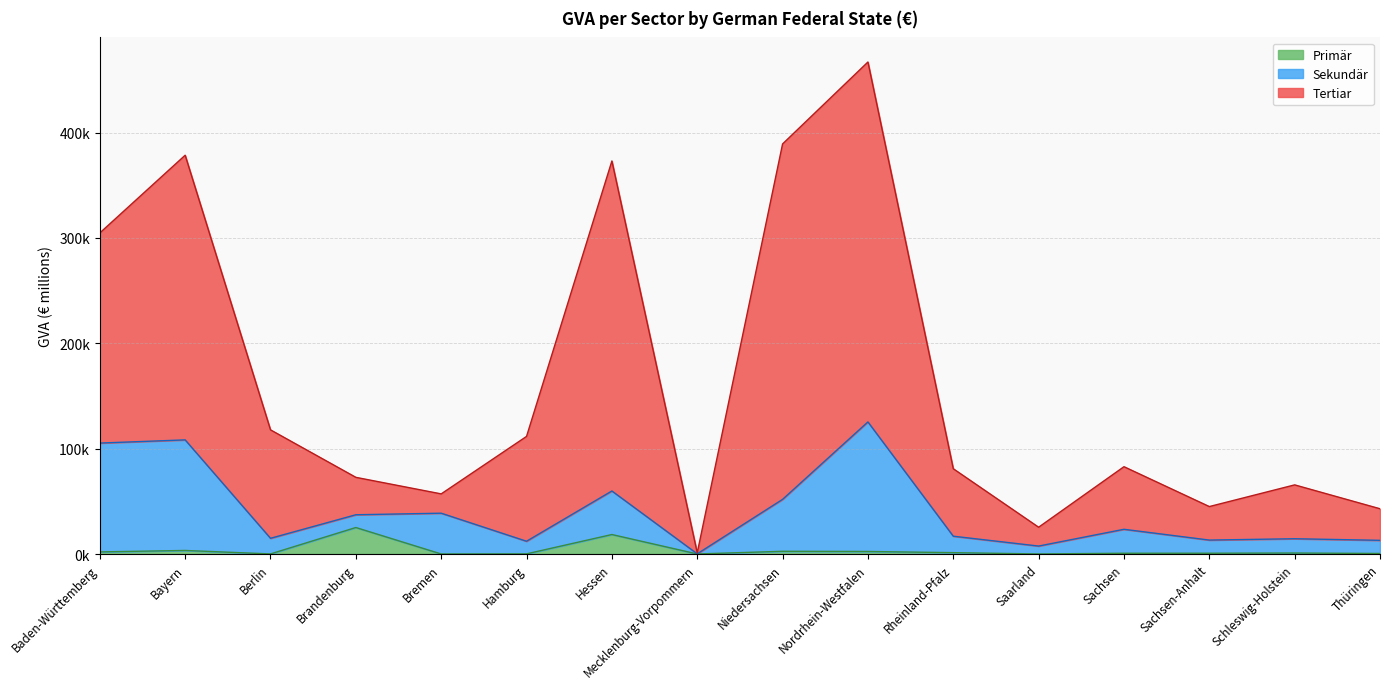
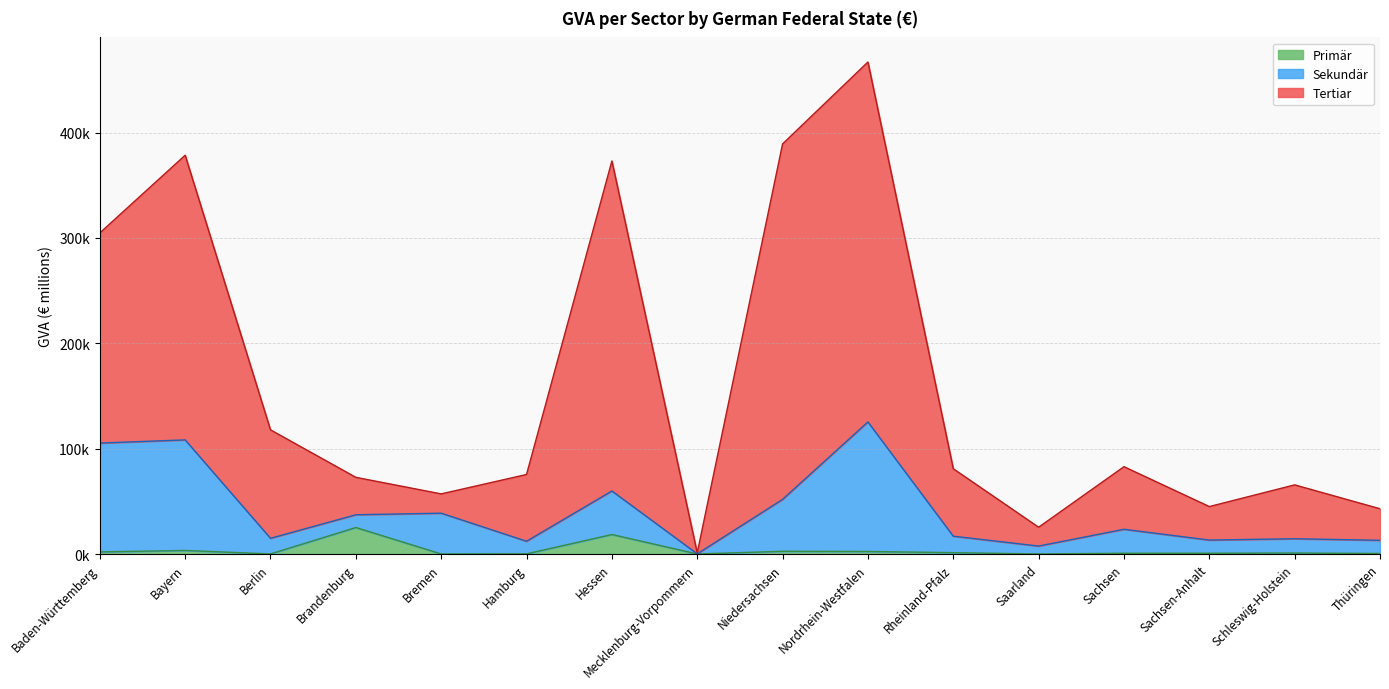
  {
    "Primär": {
      "Baden-Württemberg": 2000,
      "Bayern": 3000,
      "Berlin": 0,
      "Brandenburg": 25000,
      "Bremen": 0,
      "Hamburg": 0,
      "Hessen": 19000,
      "Niedersachsen": 3000,
      "Nordrhein-Westfalen": 2000,
      "Rheinland-Pfalz": 1000,
      "Saarland": 0,
      "Sachsen": 1000,
      "Sachsen-Anhalt": 1000,
      "Schleswig-Holstein": 1000,
      "Thüringen": 1000
    },
    "Sekundär": {
      "Baden-Württemberg": 103000,
      "Bayern": 105000,
      "Berlin": 15000,
      "Brandenburg": 12000,
      "Bremen": 39000,
      "Hamburg": 12000,
      "Hessen": 41000,
      "Niedersachsen": 49000,
      "Nordrhein-Westfalen": 123000,
      "Rheinland-Pfalz": 16000,
      "Saarland": 7000,
      "Sachsen": 23000,
      "Sachsen-Anhalt": 12000,
      "Schleswig-Holstein": 14000,
      "Thüringen": 12000
    },
    "Tertiar": {
      "Baden-Württemberg": 199000,
      "Bayern": 270000,
      "Berlin": 103000,
      "Brandenburg": 36000,
      "Bremen": 18000,
-     "Hamburg": 100000,
+     "Hamburg": 63000,
      "Hessen": 313000,
      "Niedersachsen": 337000,
      "Nordrhein-Westfalen": 342000,
      "Rheinland-Pfalz": 64000,
      "Saarland": 18000,
      "Sachsen": 59000,
      "Sachsen-Anhalt": 32000,
      "Schleswig-Holstein": 51000,
      "Thüringen": 30000
    }
  }
